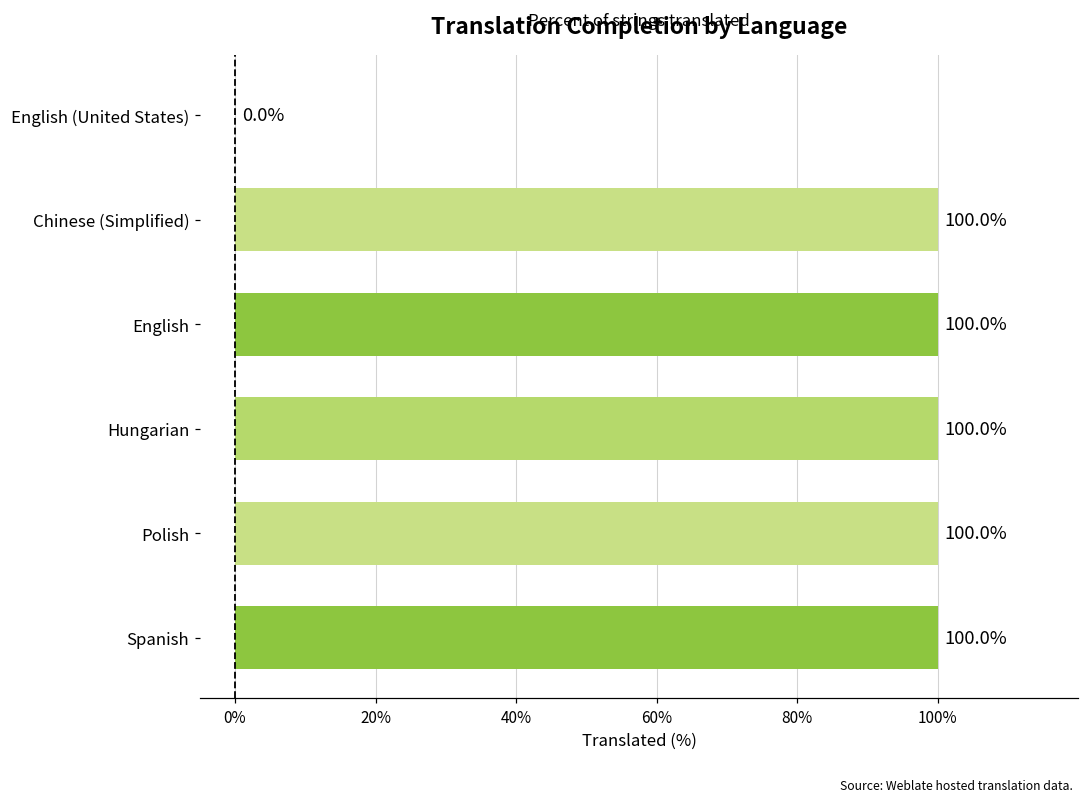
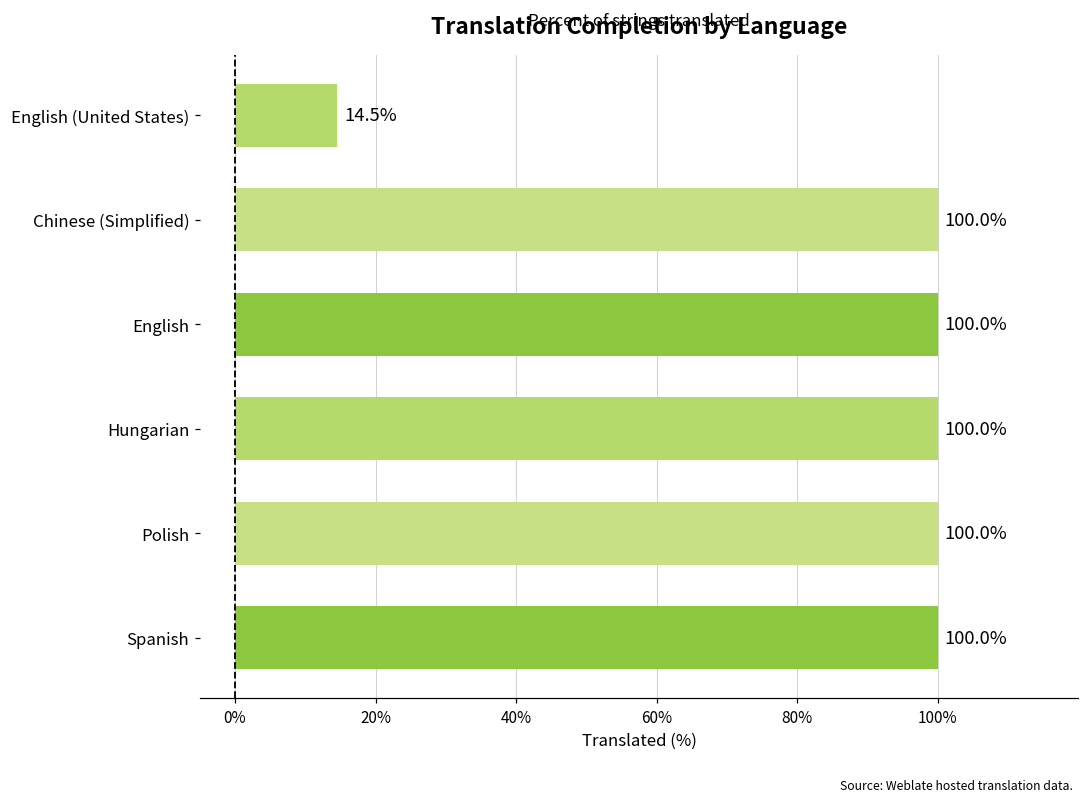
  {
-   "English (United States)": "0.0%",
+   "English (United States)": "14.5%",
    "Chinese (Simplified)": "100.0%",
    "English": "100.0%",
    "Hungarian": "100.0%",
    "Polish": "100.0%",
    "Spanish": "100.0%"
  }
